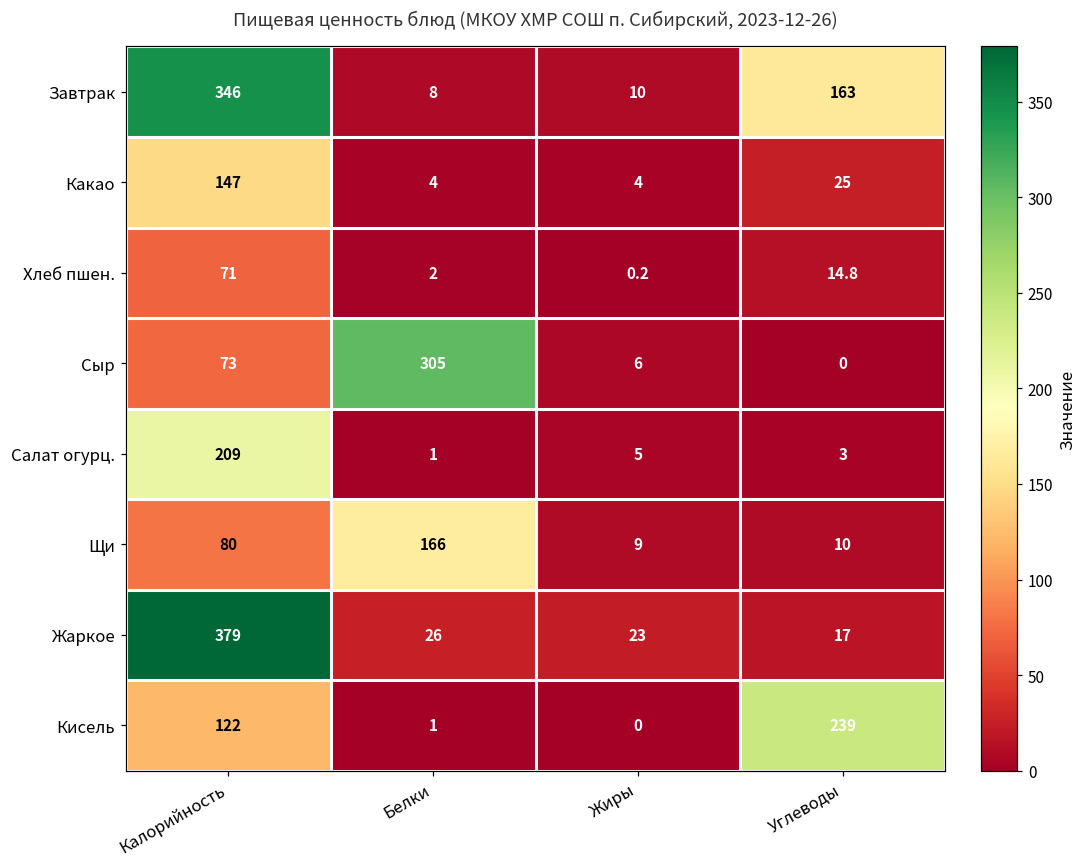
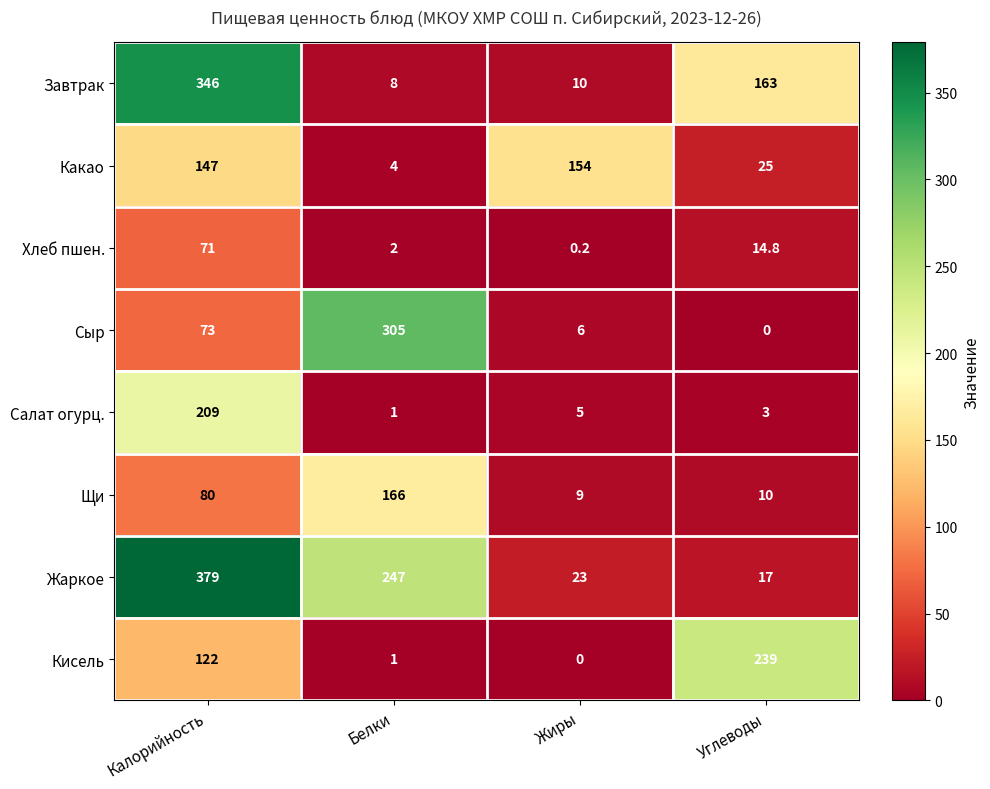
  {
    "Завтрак": {
      "Калорийность": 346,
      "Белки": 8,
      "Жиры": 10,
      "Углеводы": 163
    },
    "Какао": {
      "Калорийность": 147,
      "Белки": 4,
-     "Жиры": 4,
+     "Жиры": 154,
      "Углеводы": 25
    },
    "Хлеб пшен.": {
      "Калорийность": 71,
      "Белки": 2,
      "Жиры": 0.2,
      "Углеводы": 14.8
    },
    "Сыр": {
      "Калорийность": 73,
      "Белки": 305,
      "Жиры": 6,
      "Углеводы": 0
    },
    "Салат огурц.": {
      "Калорийность": 209,
      "Белки": 1,
      "Жиры": 5,
      "Углеводы": 3
    },
    "Щи": {
      "Калорийность": 80,
      "Белки": 166,
      "Жиры": 9,
      "Углеводы": 10
    },
    "Жаркое": {
      "Калорийность": 379,
-     "Белки": 26,
+     "Белки": 247,
      "Жиры": 23,
      "Углеводы": 17
    },
    "Кисель": {
      "Калорийность": 122,
      "Белки": 1,
      "Жиры": 0,
      "Углеводы": 239
    }
  }
